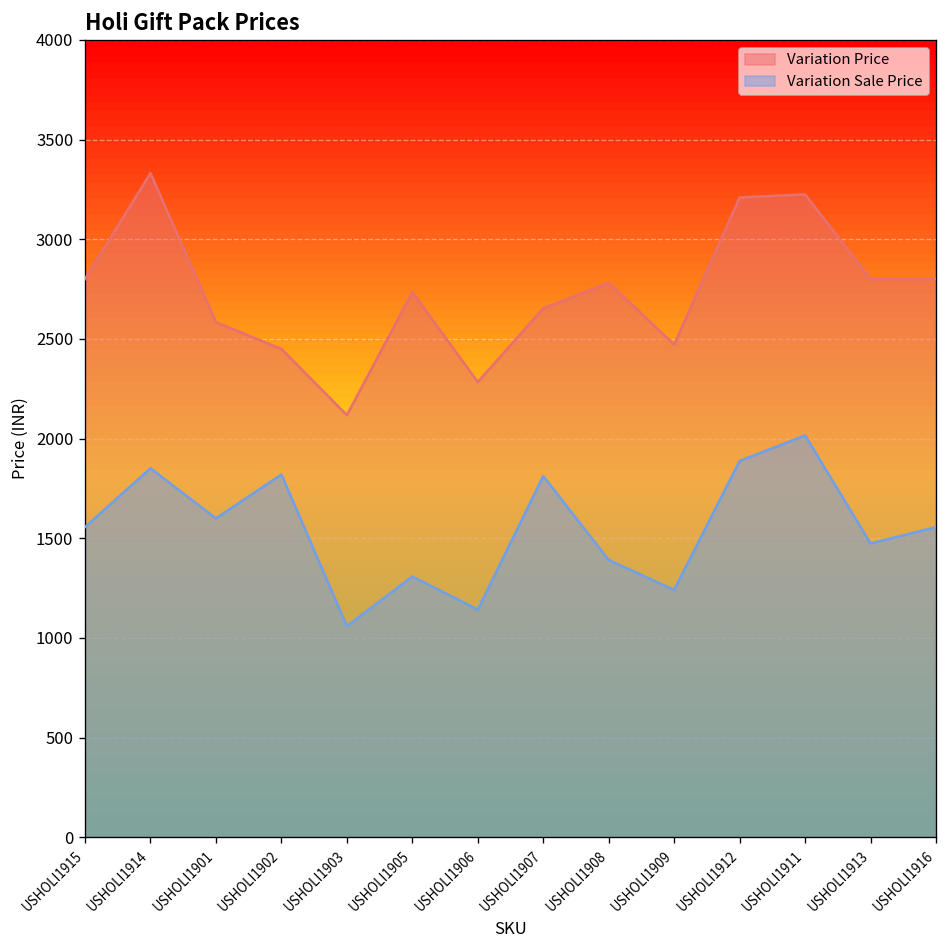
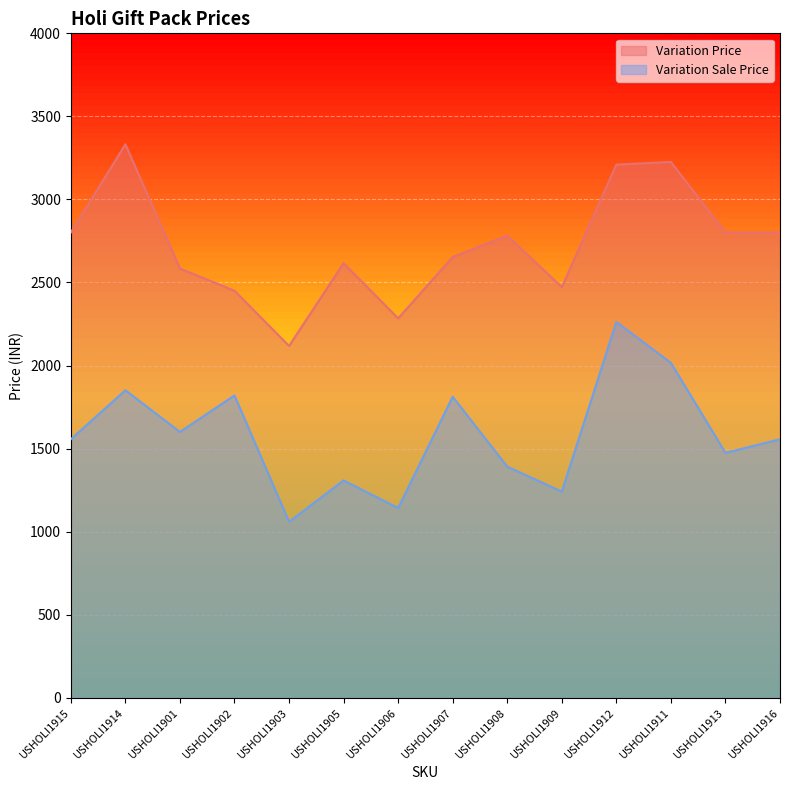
  {
    "Variation Price": {
      "USHOLI1915": 2800,
      "USHOLI1914": 3330,
      "USHOLI1901": 2580,
      "USHOLI1902": 2450,
      "USHOLI1903": 2120,
-     "USHOLI1905": 2740,
+     "USHOLI1905": 2620,
      "USHOLI1906": 2280,
      "USHOLI1907": 2650,
      "USHOLI1908": 2780,
      "USHOLI1909": 2470,
      "USHOLI1912": 3210,
      "USHOLI1911": 3230,
      "USHOLI1913": 2800,
      "USHOLI1916": 2800
    },
    "Variation Sale Price": {
      "USHOLI1915": 1560,
      "USHOLI1914": 1850,
      "USHOLI1901": 1600,
      "USHOLI1902": 1820,
      "USHOLI1903": 1060,
      "USHOLI1905": 1310,
      "USHOLI1906": 1140,
      "USHOLI1907": 1810,
      "USHOLI1908": 1390,
      "USHOLI1909": 1240,
-     "USHOLI1912": 1890,
+     "USHOLI1912": 2260,
      "USHOLI1911": 2020,
      "USHOLI1913": 1470,
      "USHOLI1916": 1560
    }
  }
